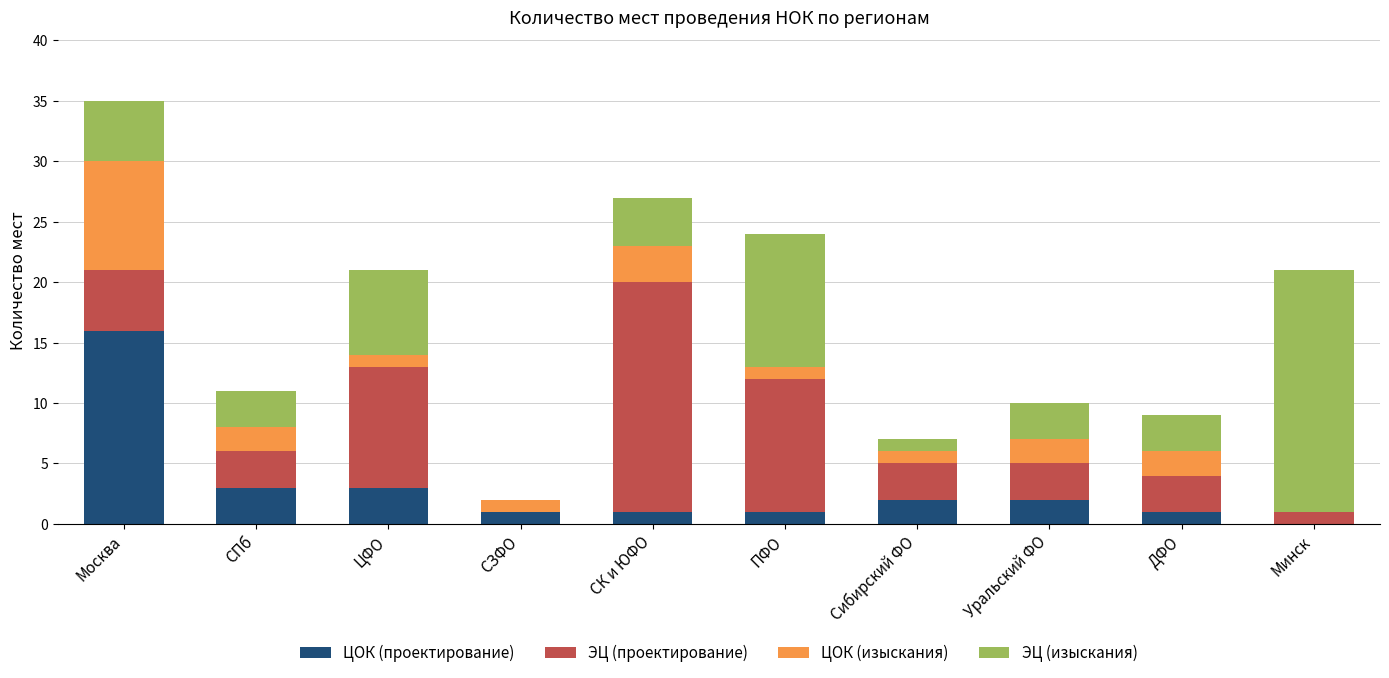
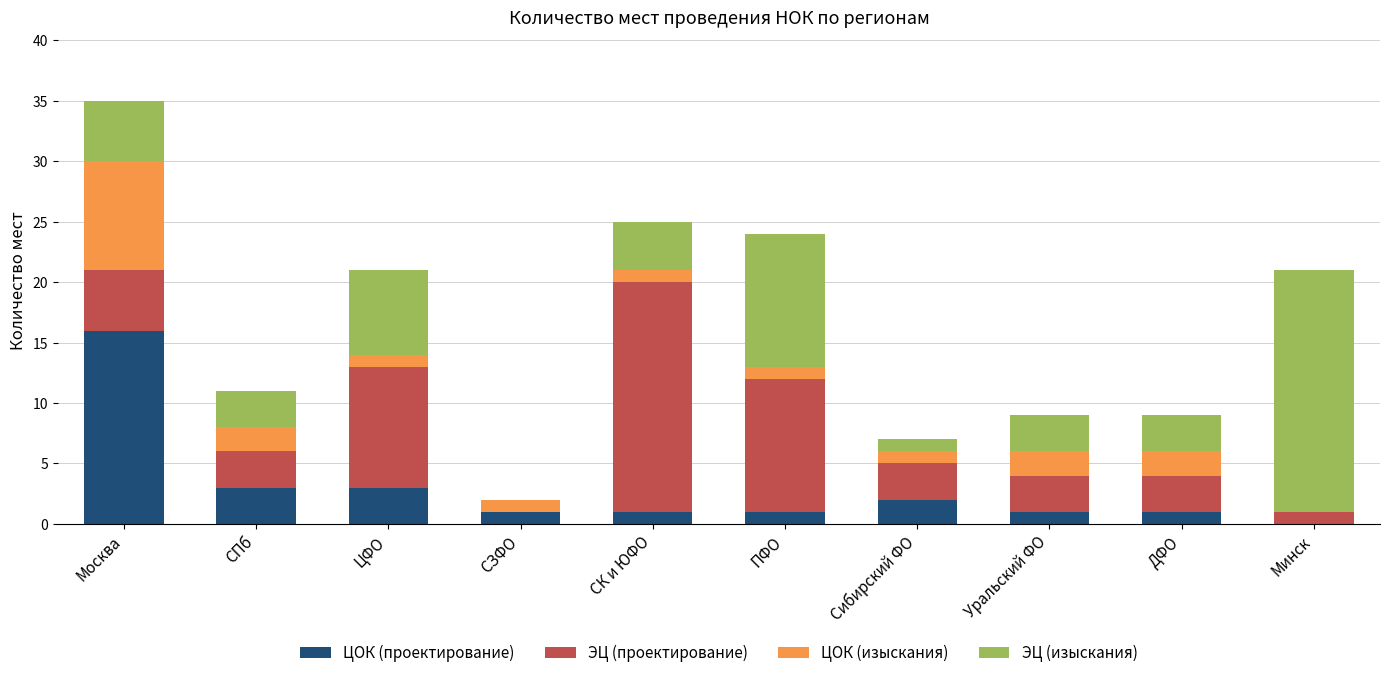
  {
    "ЦОК (проектирование)": {
      "Москва": 16,
      "СПб": 3,
      "ЦФО": 3,
      "СЗФО": 1,
      "СК и ЮФО": 1,
      "ПФО": 1,
      "Сибирский ФО": 2,
-     "Уральский ФО": 2,
+     "Уральский ФО": 1,
      "ДФО": 1,
      "Минск": 0
    },
    "ЭЦ (проектирование)": {
      "Москва": 5,
      "СПб": 3,
      "ЦФО": 10,
      "СЗФО": 0,
      "СК и ЮФО": 19,
      "ПФО": 11,
      "Сибирский ФО": 3,
      "Уральский ФО": 3,
      "ДФО": 3,
      "Минск": 1
    },
    "ЦОК (изыскания)": {
      "Москва": 9,
      "СПб": 2,
      "ЦФО": 1,
      "СЗФО": 1,
-     "СК и ЮФО": 3,
+     "СК и ЮФО": 1,
      "ПФО": 1,
      "Сибирский ФО": 1,
      "Уральский ФО": 2,
      "ДФО": 2,
      "Минск": 0
    },
    "ЭЦ (изыскания)": {
      "Москва": 5,
      "СПб": 3,
      "ЦФО": 7,
      "СЗФО": 0,
      "СК и ЮФО": 4,
      "ПФО": 11,
      "Сибирский ФО": 1,
      "Уральский ФО": 3,
      "ДФО": 3,
      "Минск": 20
    }
  }
